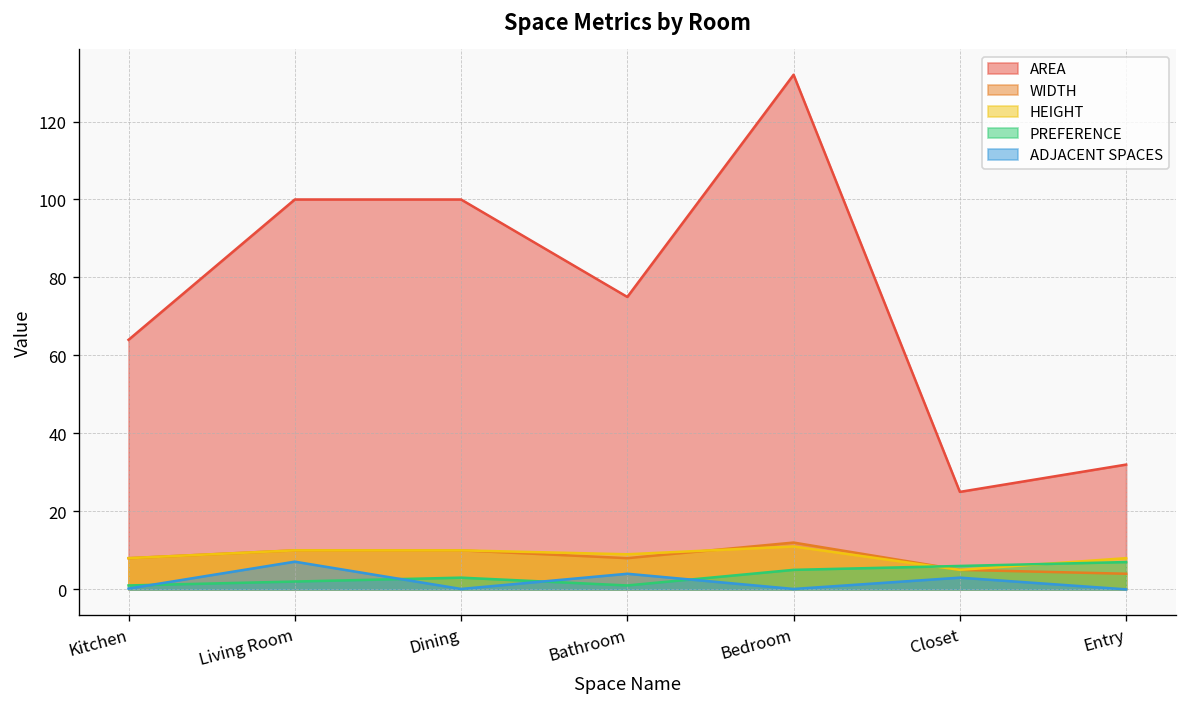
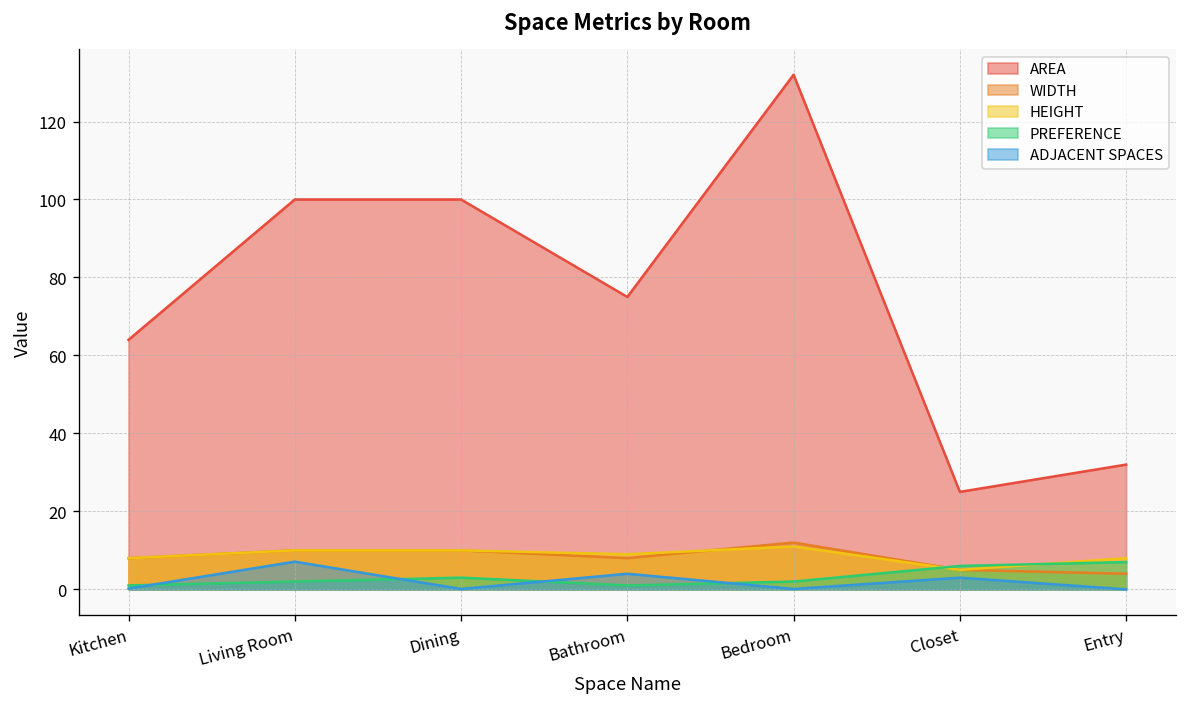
  {
    "PREFERENCE": {
      "Kitchen": 1,
      "Living Room": 2,
      "Dining": 3,
      "Bathroom": 1,
-     "Bedroom": 5,
+     "Bedroom": 2,
      "Closet": 6,
      "Entry": 7
    },
    "ADJACENT SPACES": {
      "Kitchen": 0,
      "Living Room": 7,
      "Dining": 0,
      "Bathroom": 4,
      "Bedroom": 0,
      "Closet": 3,
      "Entry": 0
    }
  }
